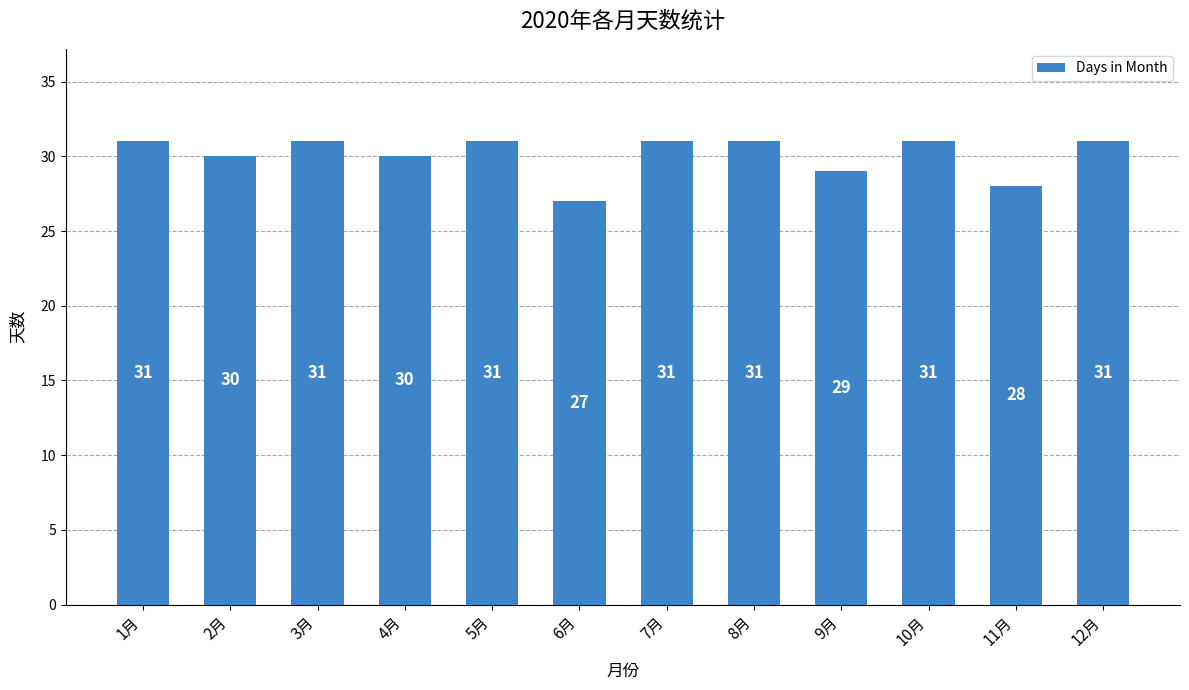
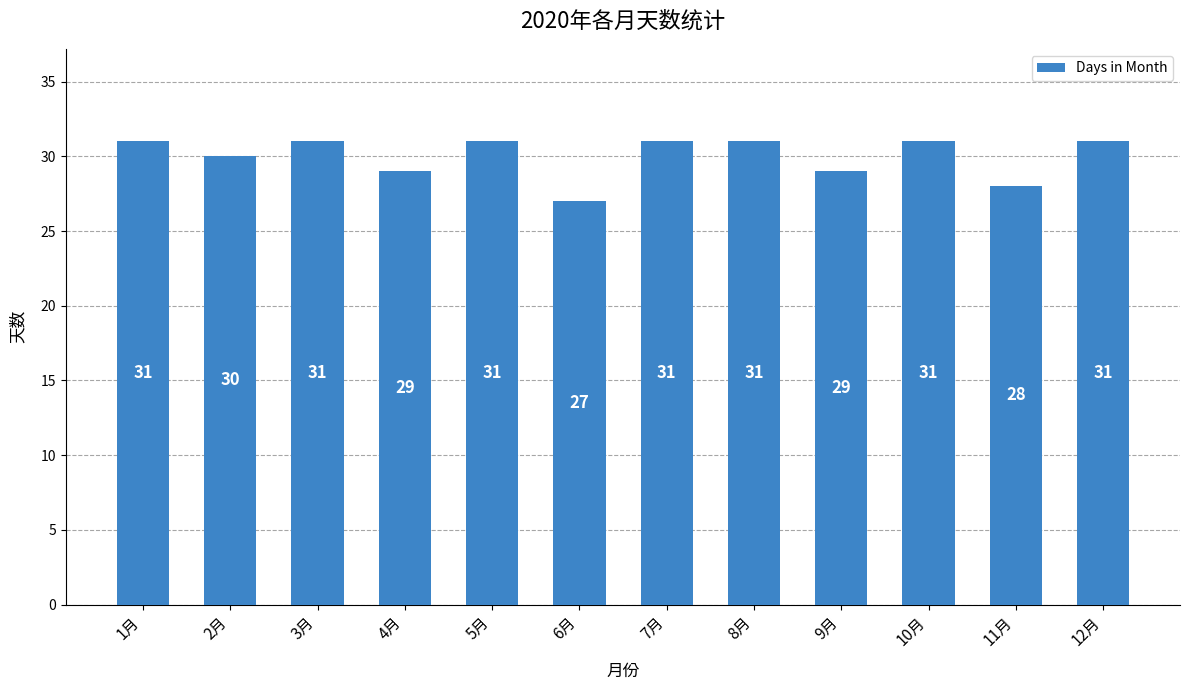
  {
    "1月": 31,
    "2月": 30,
    "3月": 31,
-   "4月": 30,
+   "4月": 29,
    "5月": 31,
    "6月": 27,
    "7月": 31,
    "8月": 31,
    "9月": 29,
    "10月": 31,
    "11月": 28,
    "12月": 31
  }
